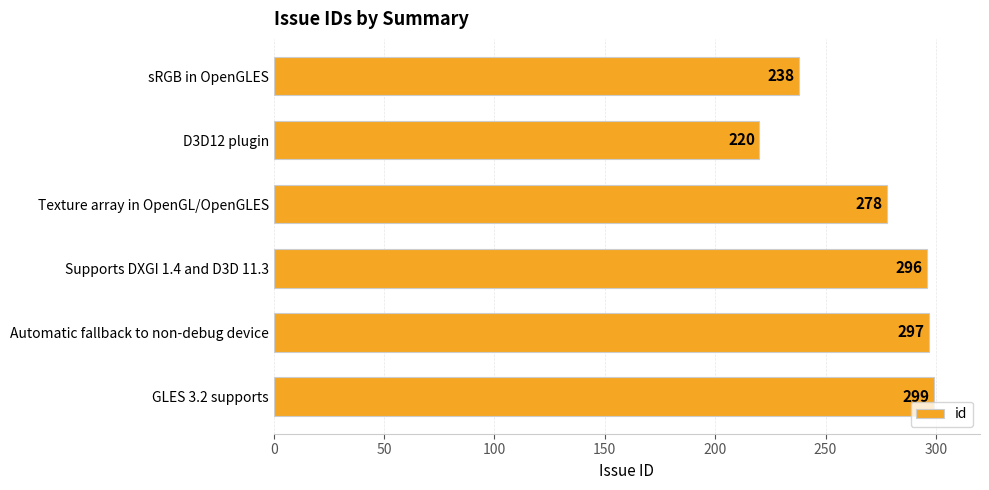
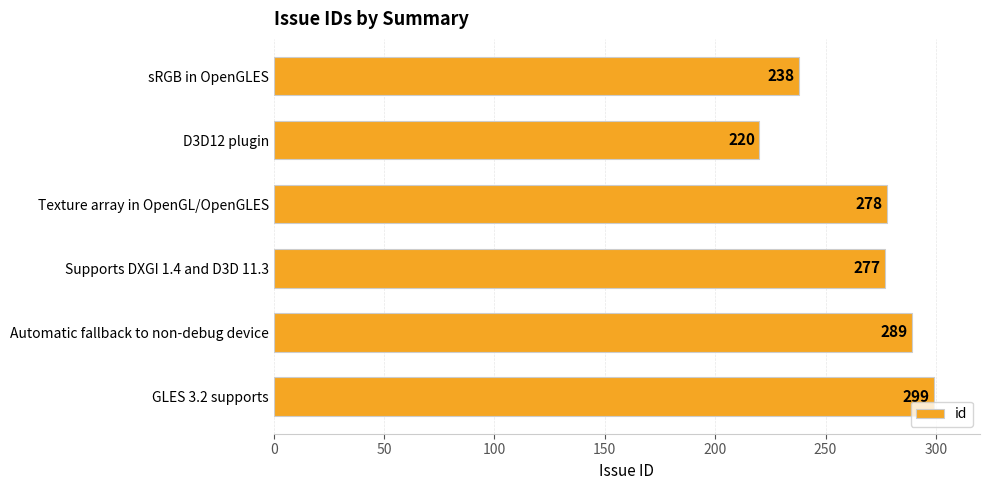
  {
    "sRGB in OpenGLES": 238,
    "D3D12 plugin": 220,
    "Texture array in OpenGL/OpenGLES": 278,
-   "Supports DXGI 1.4 and D3D 11.3": 296,
-   "Automatic fallback to non-debug device": 297
+   "Supports DXGI 1.4 and D3D 11.3": 277,
+   "Automatic fallback to non-debug device": 289
  }
